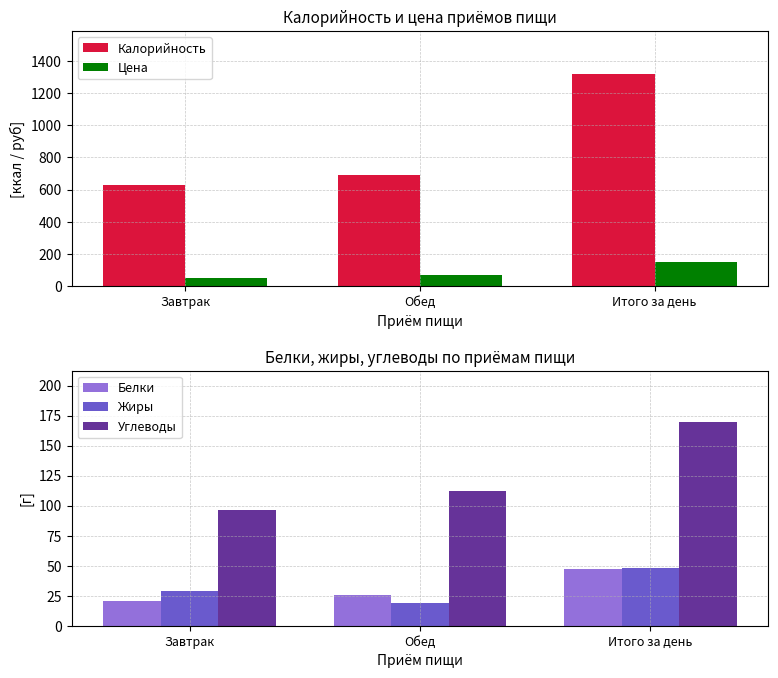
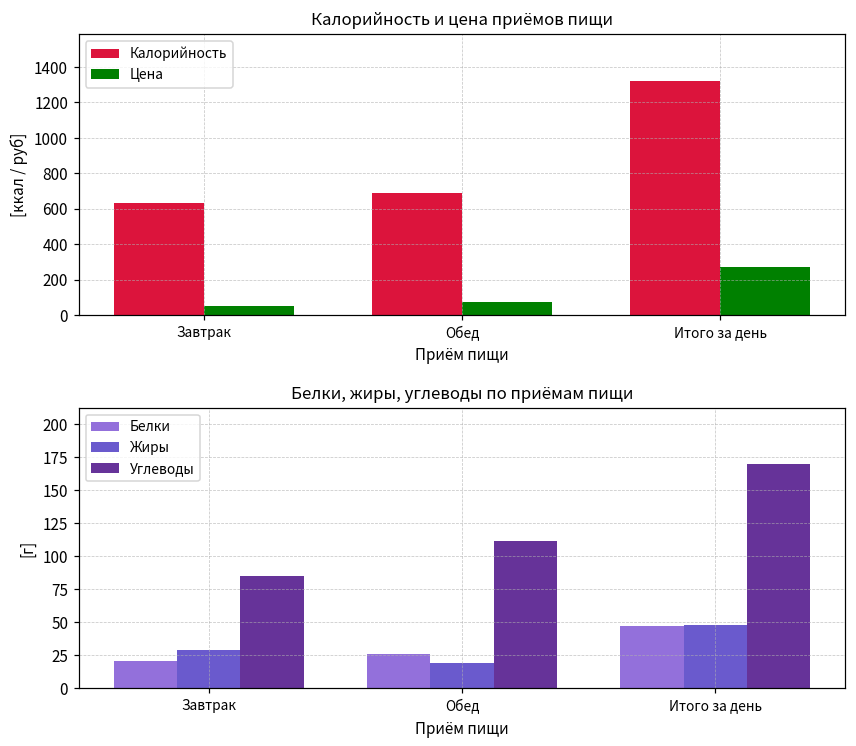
  {
    "Калорийность и цена приёмов пищи": {
      "Калорийность": {
        "Завтрак": 630,
        "Обед": 690,
        "Итого за день": 1320
      },
      "Цена": {
        "Завтрак": 50,
        "Обед": 70,
-       "Итого за день": 150
+       "Итого за день": 270
      }
    },
    "Белки, жиры, углеводы по приёмам пищи": {
      "Углеводы": {
-       "Завтрак": 96,
+       "Завтрак": 85,
        "Обед": 112,
        "Итого за день": 170
      }
    }
  }
